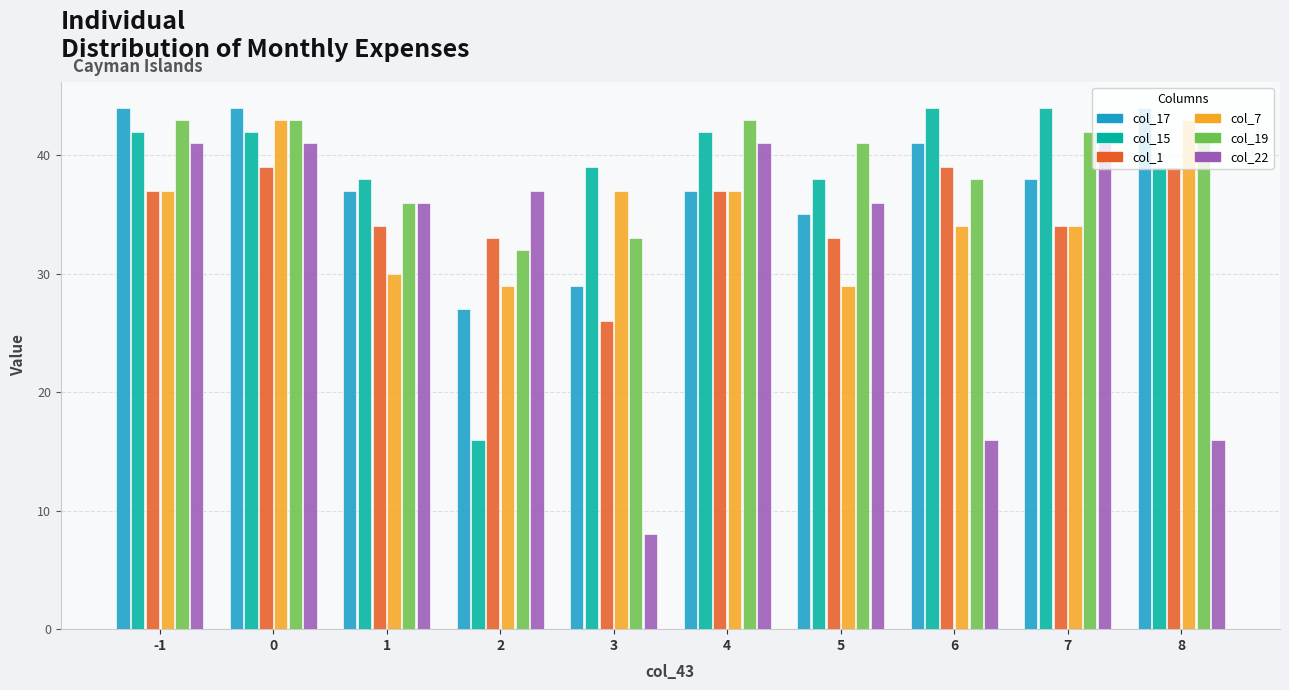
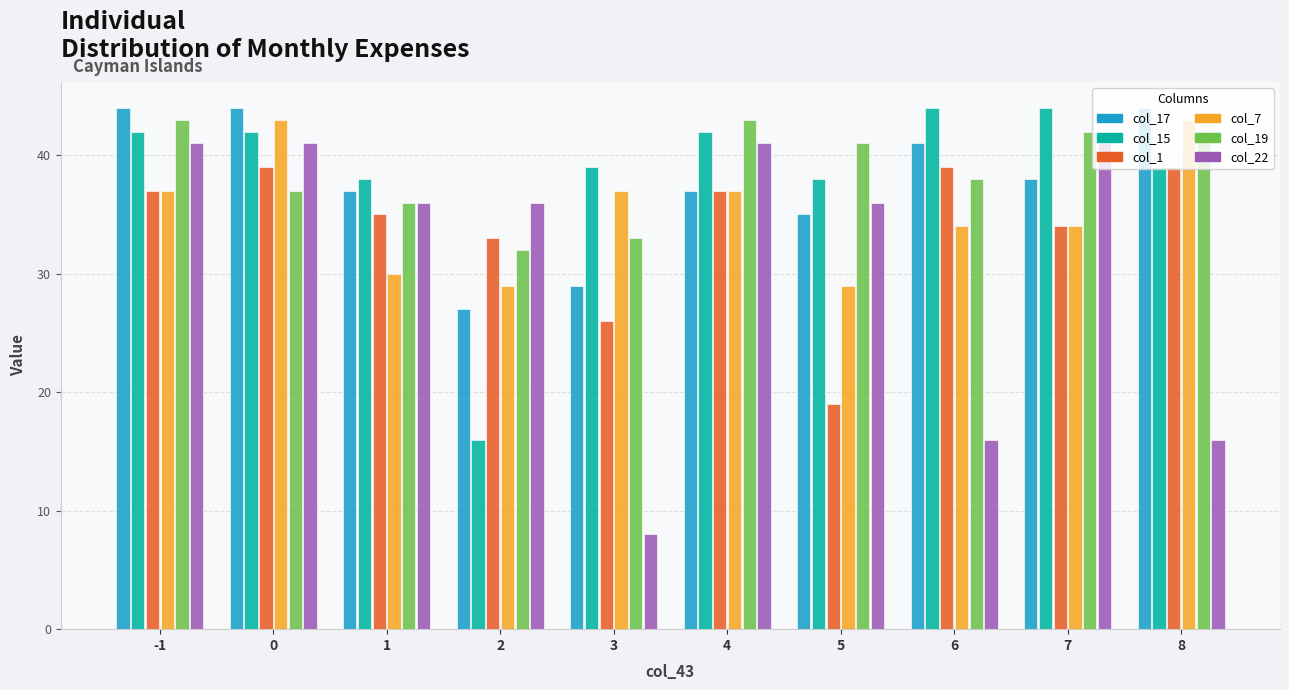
  {
    "col_1": {
      "-1": 37,
      "0": 39,
-     "1": 34,
+     "1": 35,
      "2": 33,
      "3": 26,
      "4": 37,
-     "5": 33,
+     "5": 19,
      "6": 39,
      "7": 34
    },
    "col_7": {
      "-1": 37,
      "0": 43,
      "1": 30,
      "2": 29,
      "3": 37,
      "4": 37,
      "5": 29,
      "6": 34,
      "7": 34
    },
    "col_19": {
      "-1": 43,
-     "0": 43,
+     "0": 37,
      "1": 36,
      "2": 32,
      "3": 33,
      "4": 43,
      "5": 41,
      "6": 38,
      "7": 42
    },
    "col_22": {
      "-1": 41,
      "0": 41,
      "1": 36,
-     "2": 37,
+     "2": 36,
      "3": 8,
      "4": 41,
      "5": 36,
      "6": 16,
      "8": 16
    }
  }
